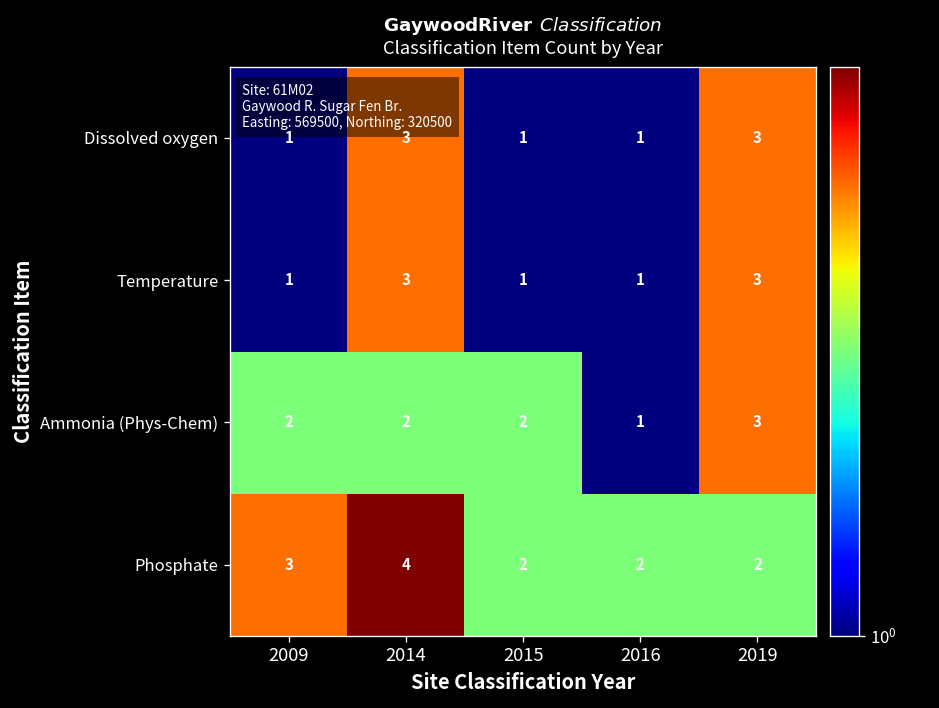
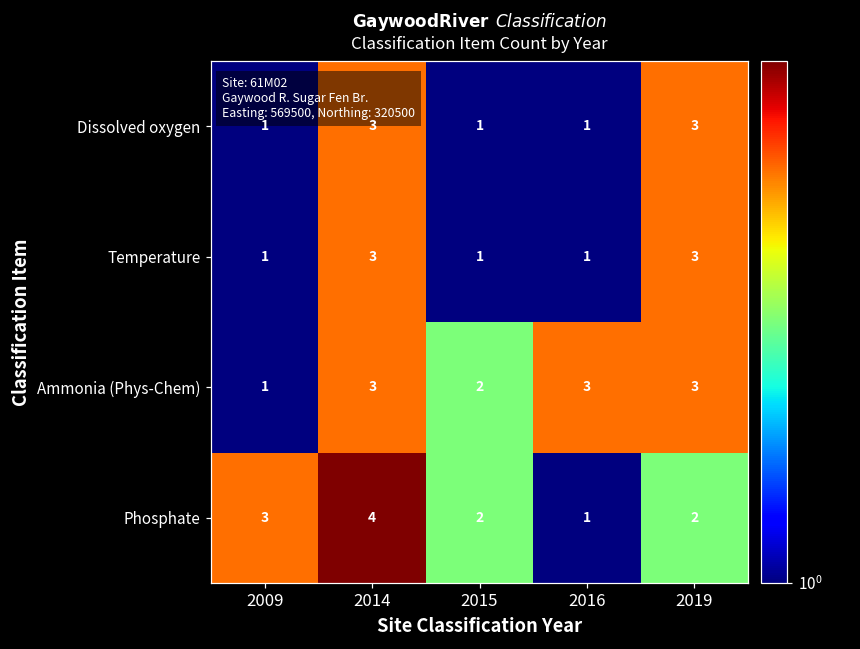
  {
    "Dissolved oxygen": {
      "2015": 1,
      "2016": 1,
      "2019": 3
    },
    "Temperature": {
      "2009": 1,
      "2014": 3,
      "2015": 1,
      "2016": 1,
      "2019": 3
    },
    "Ammonia (Phys-Chem)": {
-     "2009": 2,
-     "2014": 2,
+     "2009": 1,
+     "2014": 3,
      "2015": 2,
-     "2016": 1,
+     "2016": 3,
      "2019": 3
    },
    "Phosphate": {
      "2009": 3,
      "2014": 4,
      "2015": 2,
-     "2016": 2,
+     "2016": 1,
      "2019": 2
    }
  }
